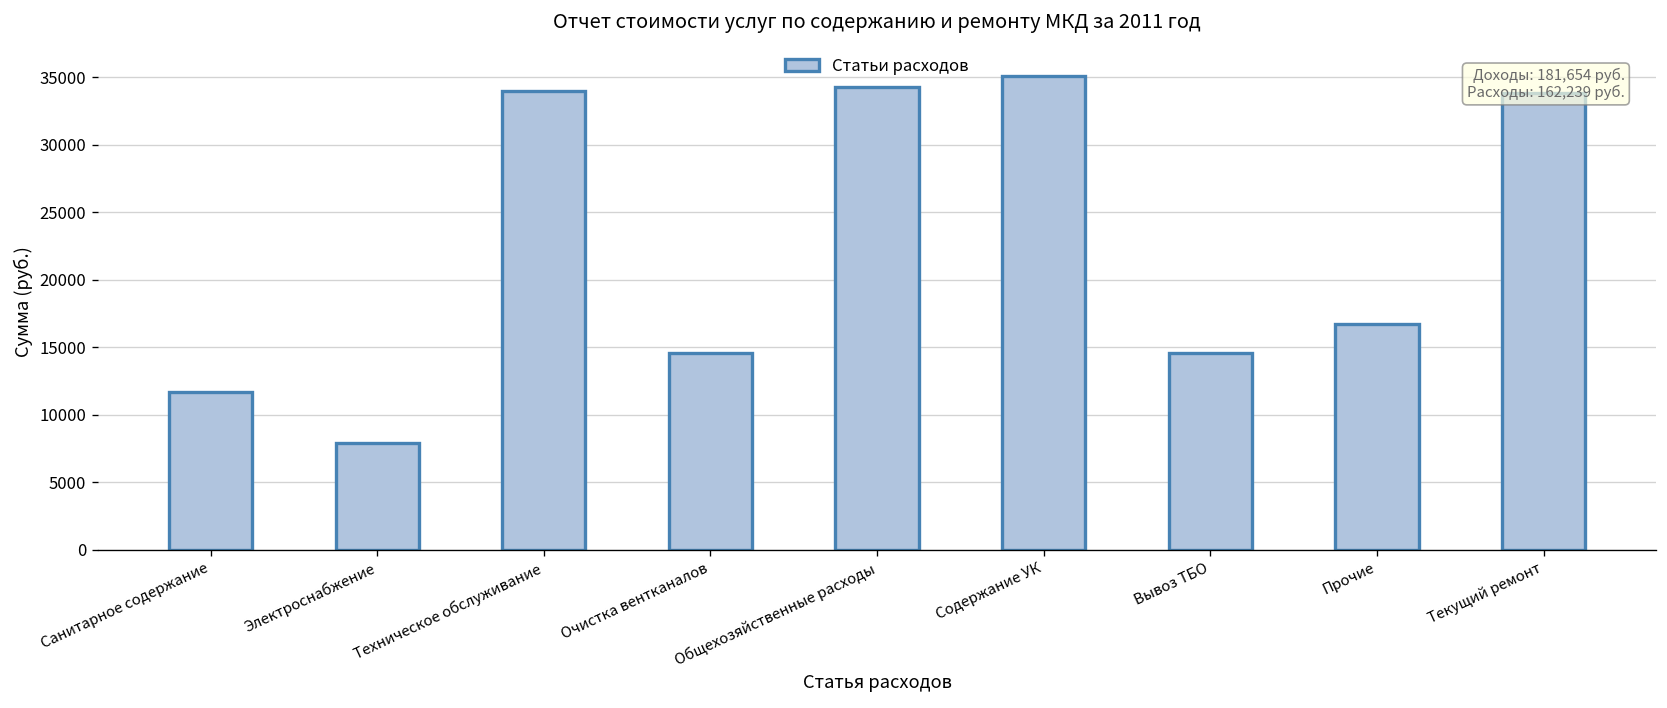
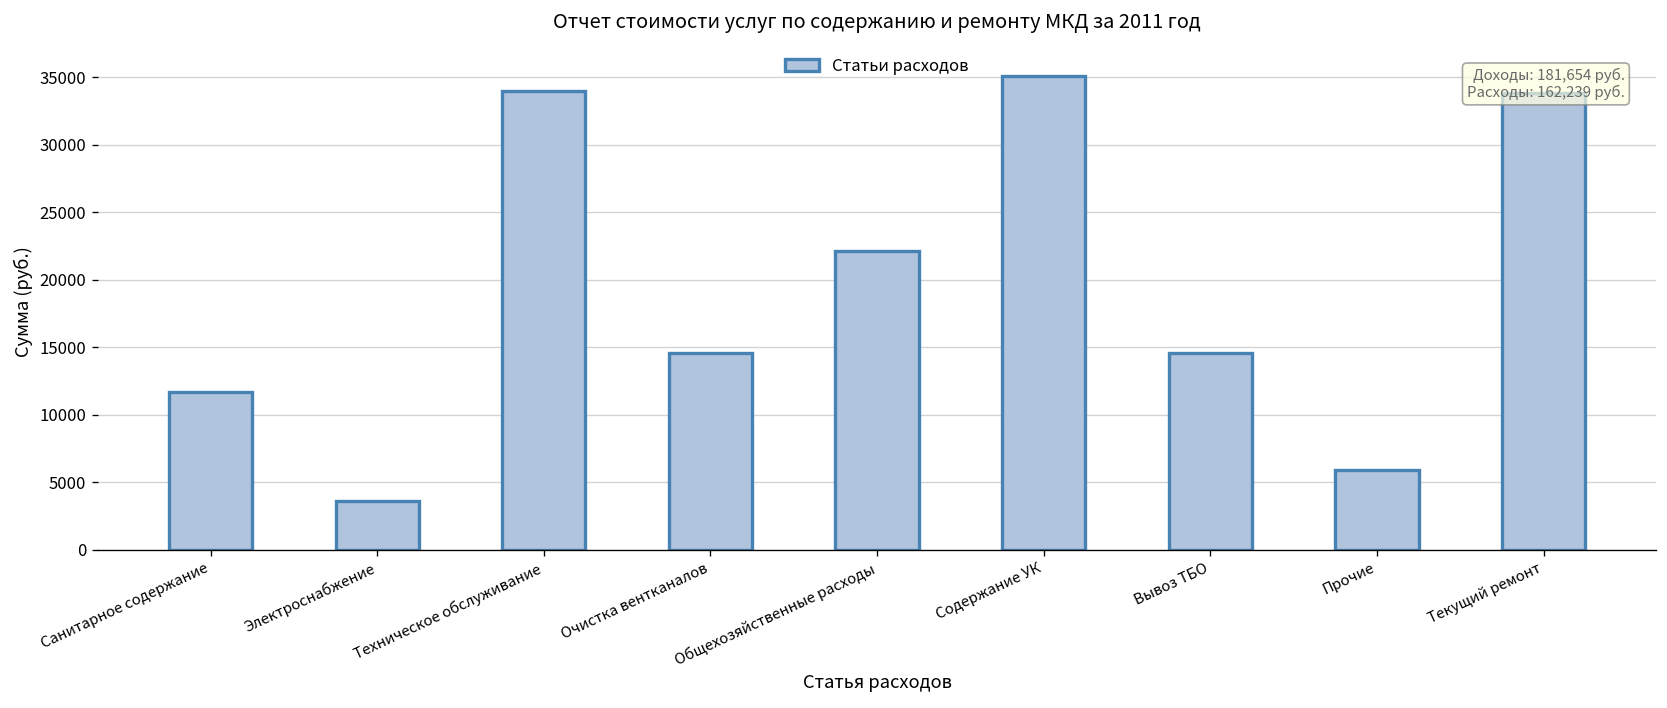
  {
    "Санитарное содержание": 11700,
-   "Электроснабжение": 7900,
+   "Электроснабжение": 3600,
    "Техническое обслуживание": 34000,
    "Очистка вентканалов": 14600,
-   "Общехозяйственные расходы": 34300,
+   "Общехозяйственные расходы": 22200,
    "Содержание УК": 35100,
    "Вывоз ТБО": 14600,
-   "Прочие": 16700
+   "Прочие": 5900
  }
